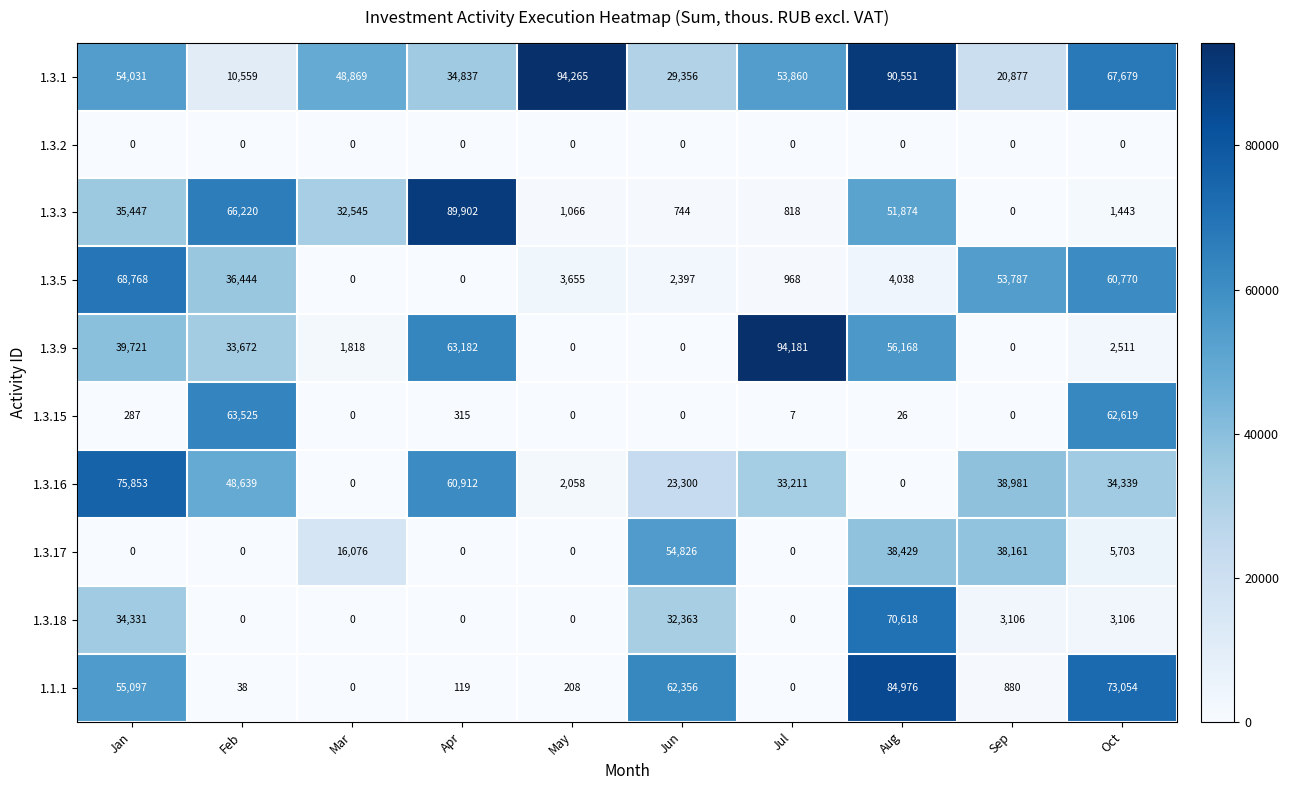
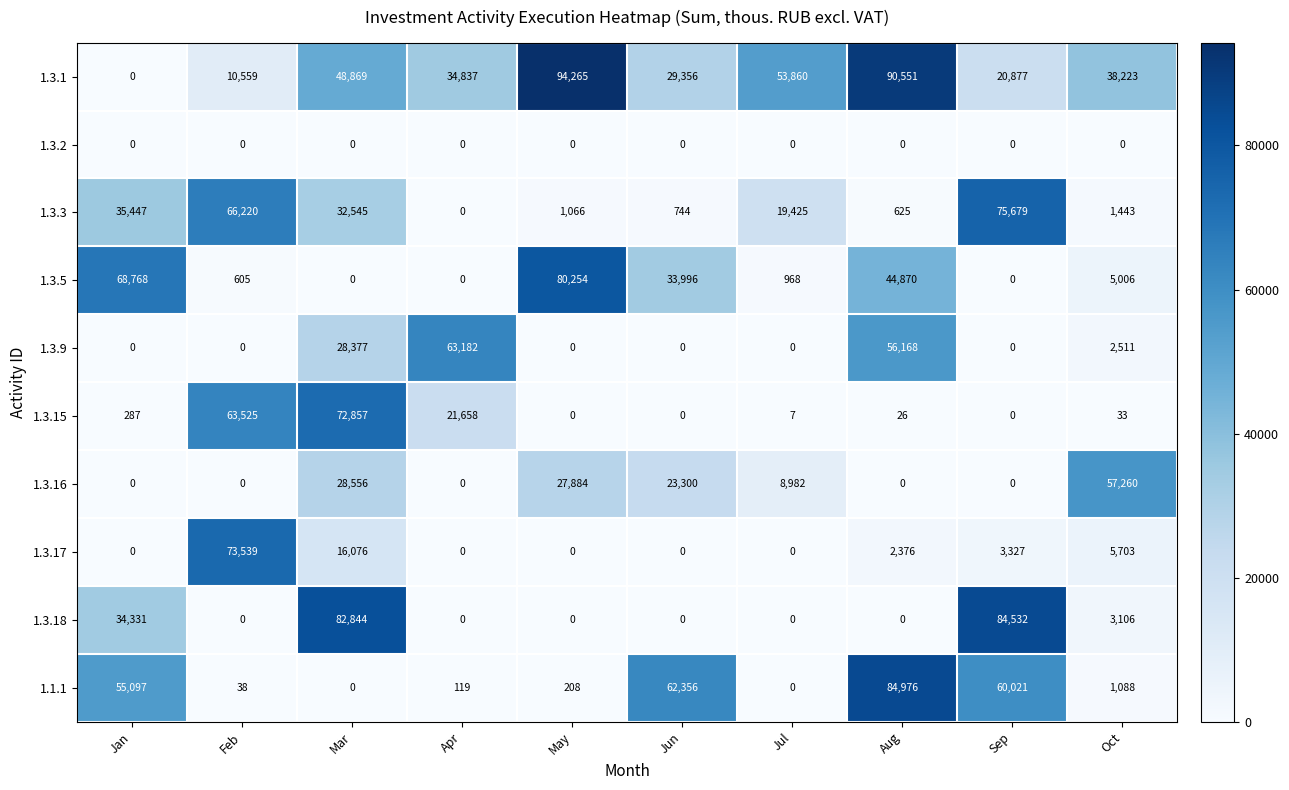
  {
    "1.3.1": {
-     "Jan": "54,031",
+     "Jan": "0",
      "Feb": "10,559",
      "Mar": "48,869",
      "Apr": "34,837",
      "May": "94,265",
      "Jun": "29,356",
      "Jul": "53,860",
      "Aug": "90,551",
      "Sep": "20,877",
-     "Oct": "67,679"
+     "Oct": "38,223"
    },
    "1.3.2": {
      "Jan": "0",
      "Feb": "0",
      "Mar": "0",
      "Apr": "0",
      "May": "0",
      "Jun": "0",
      "Jul": "0",
      "Aug": "0",
      "Sep": "0",
      "Oct": "0"
    },
    "1.3.3": {
      "Jan": "35,447",
      "Feb": "66,220",
      "Mar": "32,545",
-     "Apr": "89,902",
+     "Apr": "0",
      "May": "1,066",
      "Jun": "744",
-     "Jul": "818",
-     "Aug": "51,874",
-     "Sep": "0",
+     "Jul": "19,425",
+     "Aug": "625",
+     "Sep": "75,679",
      "Oct": "1,443"
    },
    "1.3.5": {
      "Jan": "68,768",
-     "Feb": "36,444",
+     "Feb": "605",
      "Mar": "0",
      "Apr": "0",
-     "May": "3,655",
-     "Jun": "2,397",
+     "May": "80,254",
+     "Jun": "33,996",
      "Jul": "968",
-     "Aug": "4,038",
-     "Sep": "53,787",
-     "Oct": "60,770"
+     "Aug": "44,870",
+     "Sep": "0",
+     "Oct": "5,006"
    },
    "1.3.9": {
-     "Jan": "39,721",
-     "Feb": "33,672",
-     "Mar": "1,818",
+     "Jan": "0",
+     "Feb": "0",
+     "Mar": "28,377",
      "Apr": "63,182",
      "May": "0",
      "Jun": "0",
-     "Jul": "94,181",
+     "Jul": "0",
      "Aug": "56,168",
      "Sep": "0",
      "Oct": "2,511"
    },
    "1.3.15": {
      "Jan": "287",
      "Feb": "63,525",
-     "Mar": "0",
-     "Apr": "315",
+     "Mar": "72,857",
+     "Apr": "21,658",
      "May": "0",
      "Jun": "0",
      "Jul": "7",
      "Aug": "26",
      "Sep": "0",
-     "Oct": "62,619"
+     "Oct": "33"
    },
    "1.3.16": {
-     "Jan": "75,853",
-     "Feb": "48,639",
-     "Mar": "0",
-     "Apr": "60,912",
-     "May": "2,058",
+     "Jan": "0",
+     "Feb": "0",
+     "Mar": "28,556",
+     "Apr": "0",
+     "May": "27,884",
      "Jun": "23,300",
-     "Jul": "33,211",
+     "Jul": "8,982",
      "Aug": "0",
-     "Sep": "38,981",
-     "Oct": "34,339"
+     "Sep": "0",
+     "Oct": "57,260"
    },
    "1.3.17": {
      "Jan": "0",
-     "Feb": "0",
+     "Feb": "73,539",
      "Mar": "16,076",
      "Apr": "0",
      "May": "0",
-     "Jun": "54,826",
+     "Jun": "0",
      "Jul": "0",
-     "Aug": "38,429",
-     "Sep": "38,161",
+     "Aug": "2,376",
+     "Sep": "3,327",
      "Oct": "5,703"
    },
    "1.3.18": {
      "Jan": "34,331",
      "Feb": "0",
-     "Mar": "0",
+     "Mar": "82,844",
      "Apr": "0",
      "May": "0",
-     "Jun": "32,363",
+     "Jun": "0",
      "Jul": "0",
-     "Aug": "70,618",
-     "Sep": "3,106",
+     "Aug": "0",
+     "Sep": "84,532",
      "Oct": "3,106"
    },
    "1.1.1": {
      "Jan": "55,097",
      "Feb": "38",
      "Mar": "0",
      "Apr": "119",
      "May": "208",
      "Jun": "62,356",
      "Jul": "0",
      "Aug": "84,976",
-     "Sep": "880",
-     "Oct": "73,054"
+     "Sep": "60,021",
+     "Oct": "1,088"
    }
  }
